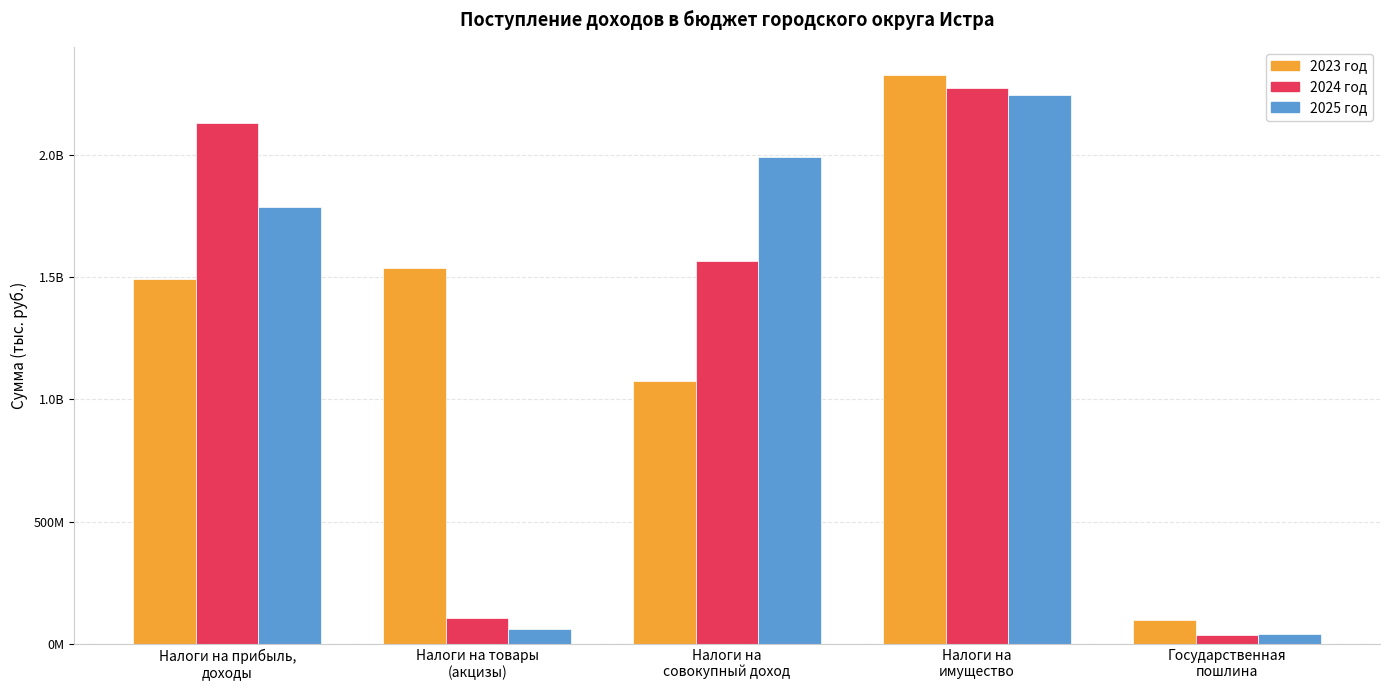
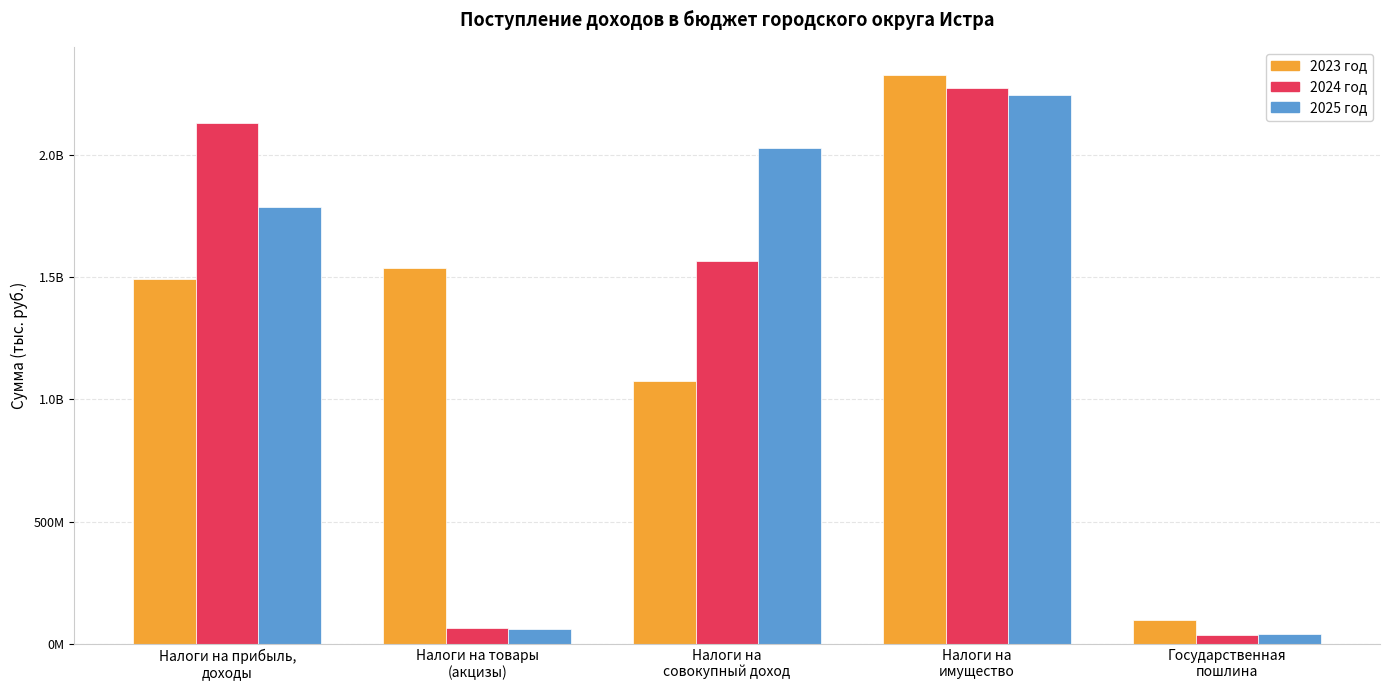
  {
    "2023 год": {
      "Налоги на прибыль, доходы": 1490000000,
      "Налоги на товары (акцизы)": 1540000000,
      "Налоги на совокупный доход": 1070000000,
      "Налоги на имущество": 2330000000,
      "Государственная пошлина": 100000000
    },
    "2024 год": {
      "Налоги на прибыль, доходы": 2130000000,
-     "Налоги на товары (акцизы)": 110000000,
+     "Налоги на товары (акцизы)": 70000000,
      "Налоги на совокупный доход": 1570000000,
      "Налоги на имущество": 2270000000,
      "Государственная пошлина": 40000000
    },
    "2025 год": {
      "Налоги на прибыль, доходы": 1790000000,
      "Налоги на товары (акцизы)": 60000000,
-     "Налоги на совокупный доход": 1990000000,
+     "Налоги на совокупный доход": 2030000000,
      "Налоги на имущество": 2240000000,
      "Государственная пошлина": 40000000
    }
  }
